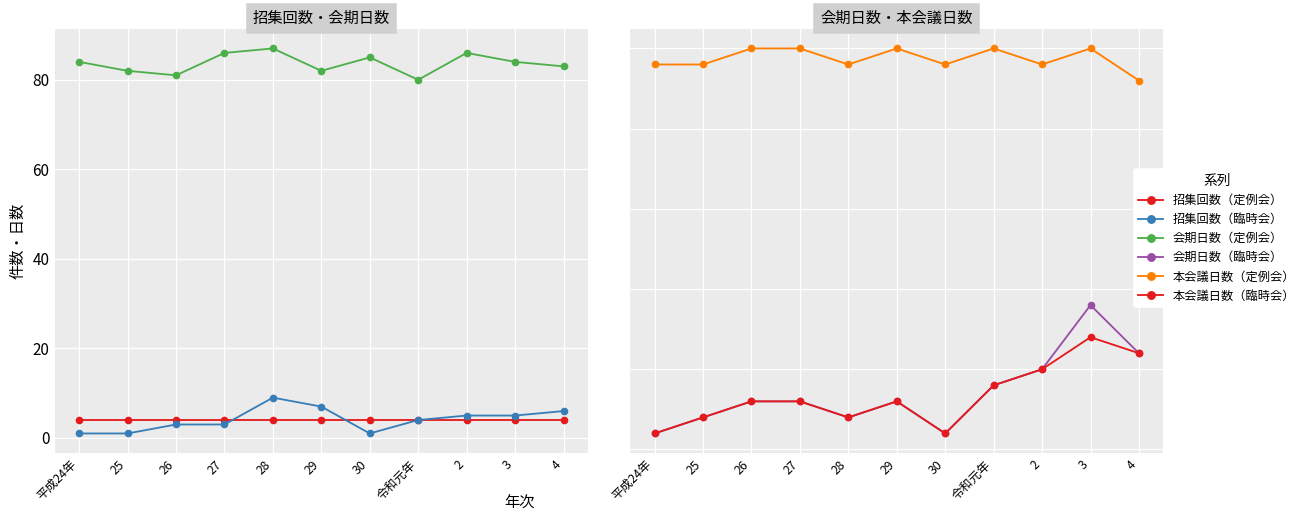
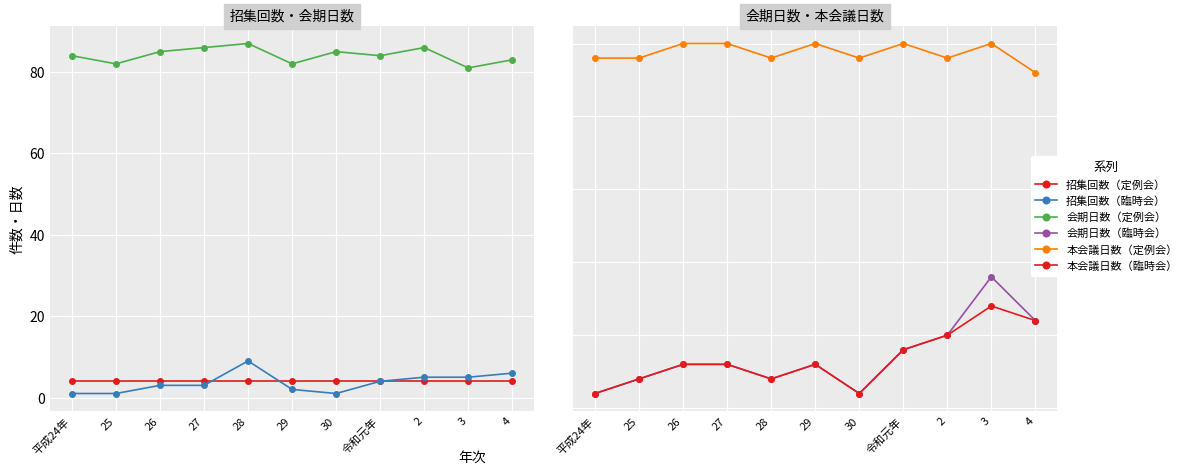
  {
    "招集回数・会期日数": {
      "招集回数（定例会）": {
        "平成24年": 4,
        "25": 4,
        "26": 4,
        "27": 4,
        "28": 4,
        "29": 4,
        "30": 4,
        "2": 4,
        "3": 4,
        "4": 4
      },
      "招集回数（臨時会）": {
        "平成24年": 1,
        "25": 1,
        "26": 3,
        "27": 3,
        "28": 9,
-       "29": 7,
+       "29": 2,
        "30": 1,
        "2": 5,
        "3": 5,
        "4": 6
      },
      "会期日数（定例会）": {
        "平成24年": 84,
        "25": 82,
-       "26": 81,
+       "26": 85,
        "27": 86,
        "28": 87,
        "29": 82,
        "30": 85,
-       "令和元年": 80,
+       "令和元年": 84,
        "2": 86,
-       "3": 84,
+       "3": 81,
        "4": 83
      }
    }
  }
